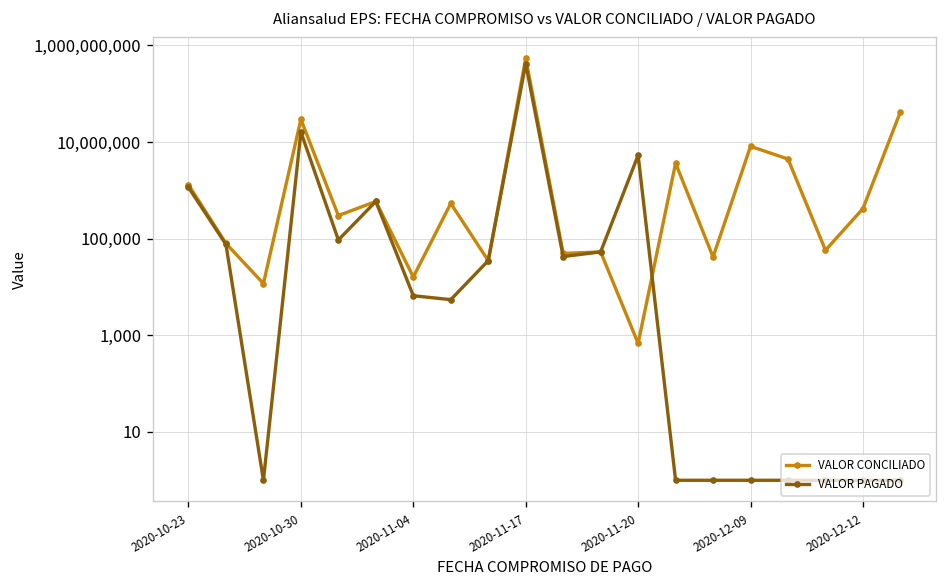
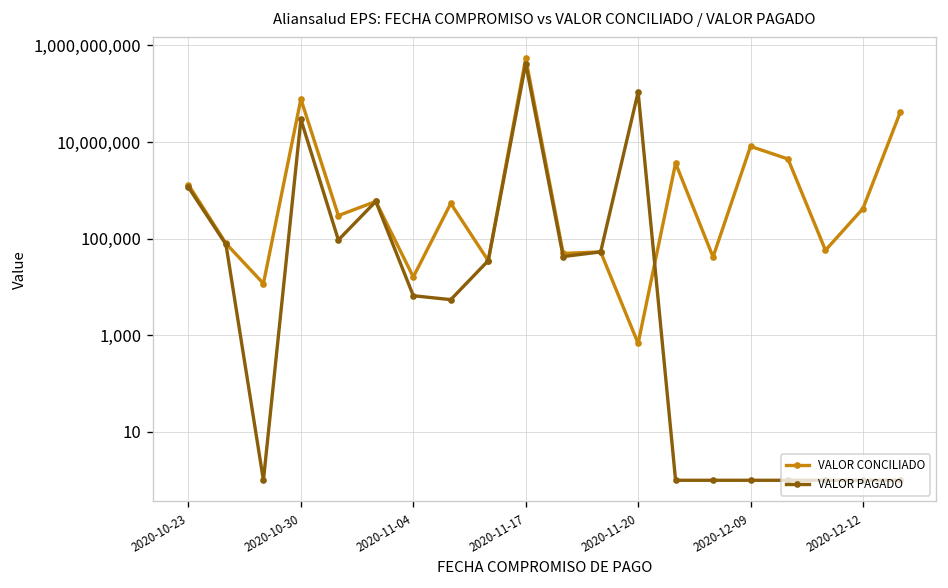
  {
    "VALOR CONCILIADO": {
-     "2020-10-30": "30,000,000",
+     "2020-10-30": "80,000,000",
      "2020-11-04": "16,000",
      "2020-11-17": "500,000,000",
      "2020-11-20": "700",
      "2020-12-09": "8,000,000",
      "2020-12-12": "400,000"
    },
    "VALOR PAGADO": {
-     "2020-10-30": "16,000,000",
+     "2020-10-30": "30,000,000",
      "2020-11-04": "7,000",
      "2020-11-17": "400,000,000",
-     "2020-11-20": "5,000,000",
+     "2020-11-20": "110,000,000",
      "2020-12-09": "1"
    }
  }
